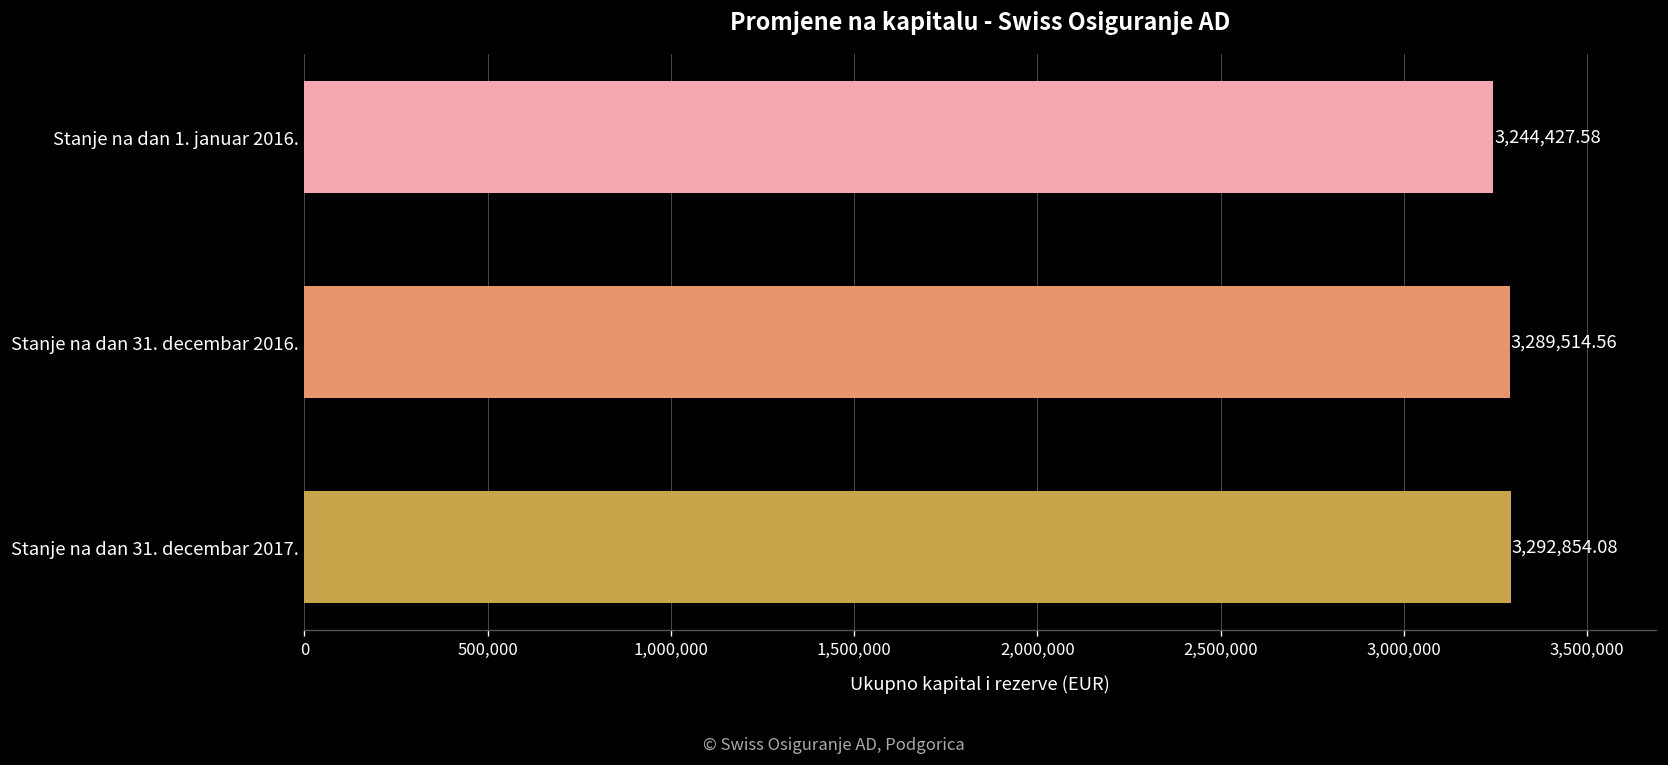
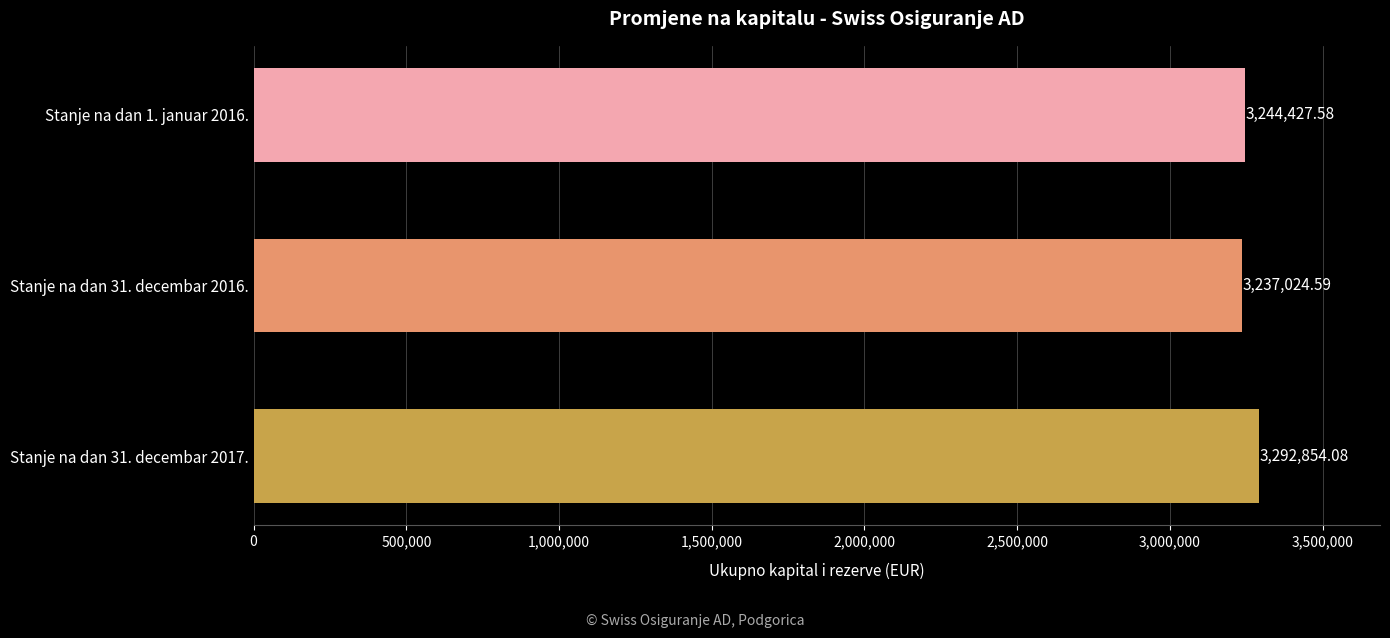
  {
    "Stanje na dan 1. januar 2016.": "3,244,427.58",
-   "Stanje na dan 31. decembar 2016.": "3,289,514.56",
+   "Stanje na dan 31. decembar 2016.": "3,237,024.59",
    "Stanje na dan 31. decembar 2017.": "3,292,854.08"
  }
